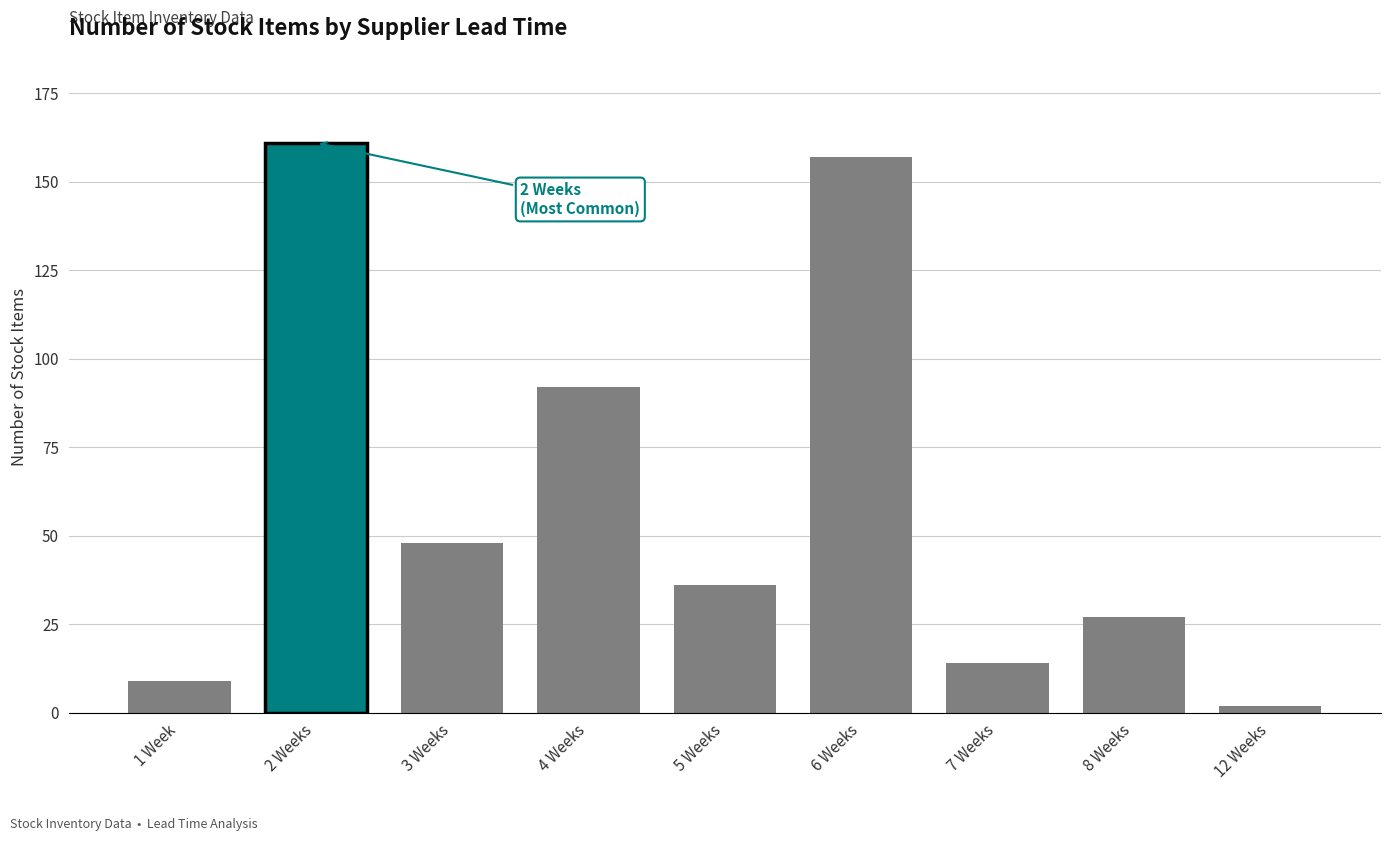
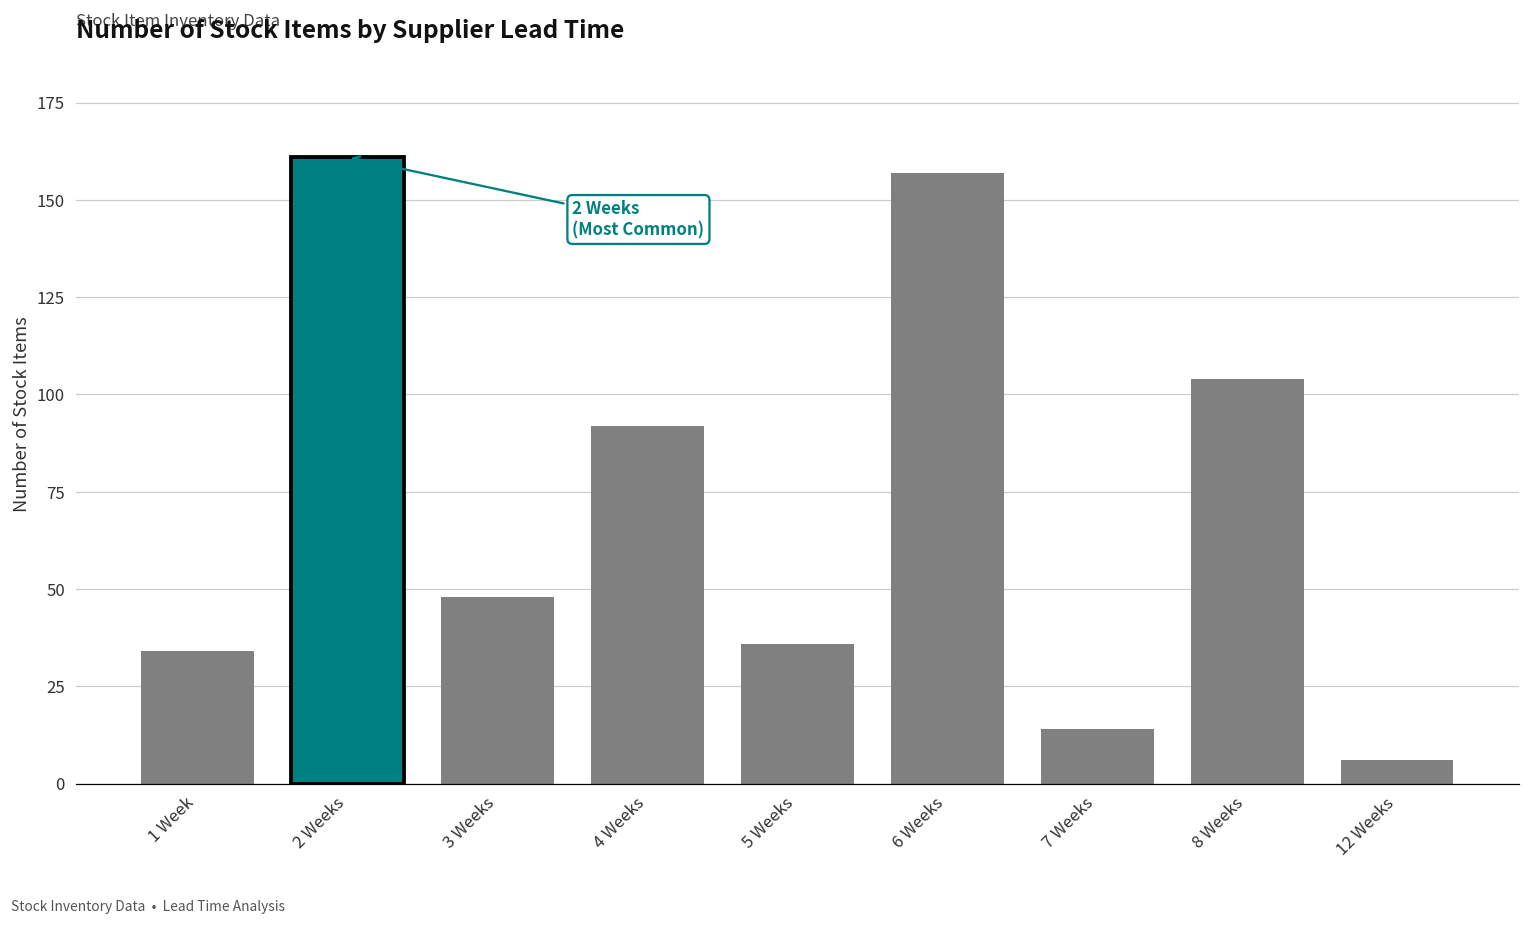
  {
-   "1 Week": 9,
+   "1 Week": 34,
    "3 Weeks": 48,
    "4 Weeks": 92,
    "5 Weeks": 36,
    "6 Weeks": 157,
    "7 Weeks": 14,
-   "8 Weeks": 27,
-   "12 Weeks": 2
+   "8 Weeks": 104,
+   "12 Weeks": 6
  }
